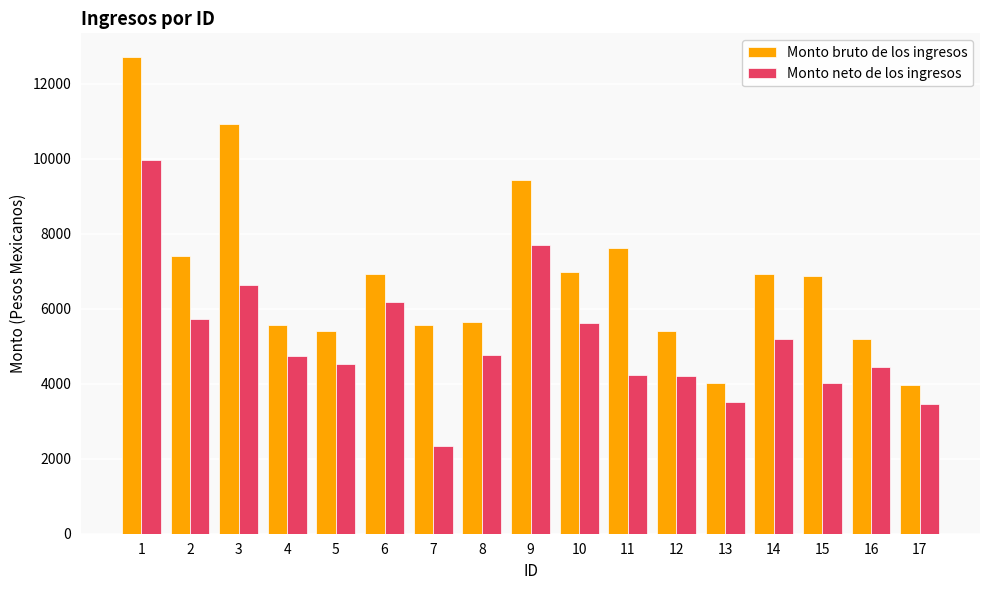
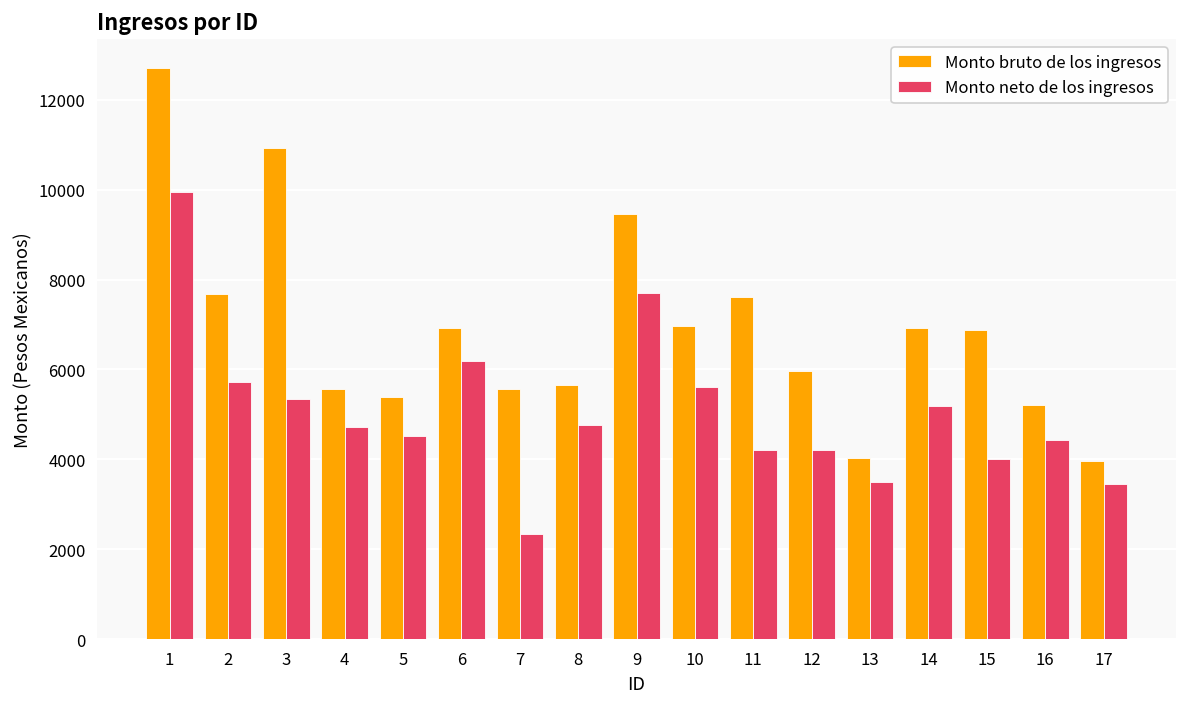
  {
    "Monto bruto de los ingresos": {
      "1": 12700,
-     "2": 7400,
+     "2": 7700,
      "3": 10900,
      "4": 5600,
      "5": 5400,
      "6": 6900,
      "7": 5600,
      "8": 5700,
      "9": 9400,
      "10": 7000,
      "11": 7600,
-     "12": 5400,
+     "12": 6000,
      "13": 4000,
      "14": 6900,
      "15": 6900,
      "16": 5200,
      "17": 4000
    },
    "Monto neto de los ingresos": {
      "1": 10000,
      "2": 5700,
-     "3": 6600,
+     "3": 5300,
      "4": 4700,
      "5": 4500,
      "6": 6200,
      "7": 2300,
      "8": 4800,
      "9": 7700,
      "10": 5600,
      "11": 4200,
      "12": 4200,
      "13": 3500,
      "14": 5200,
      "15": 4000,
      "16": 4400,
      "17": 3500
    }
  }
